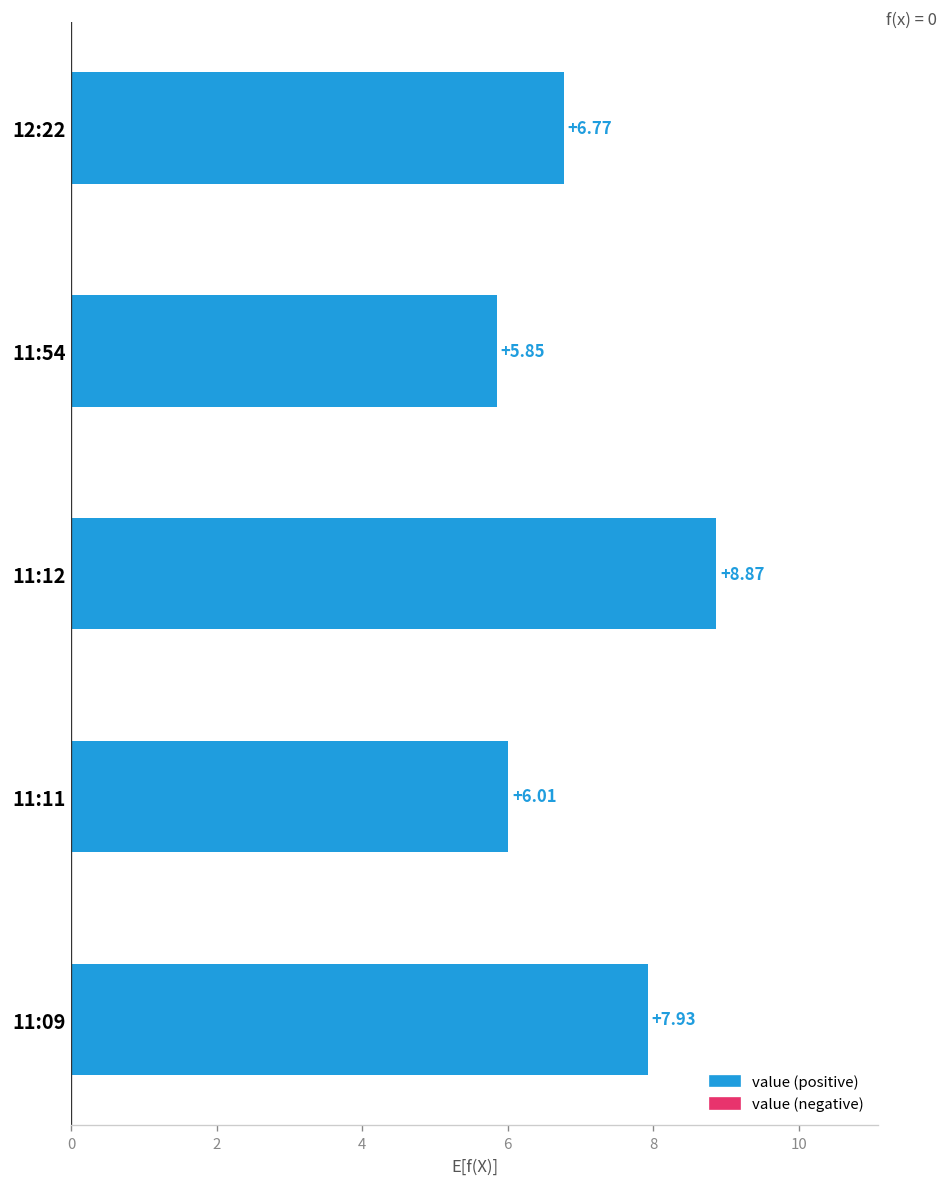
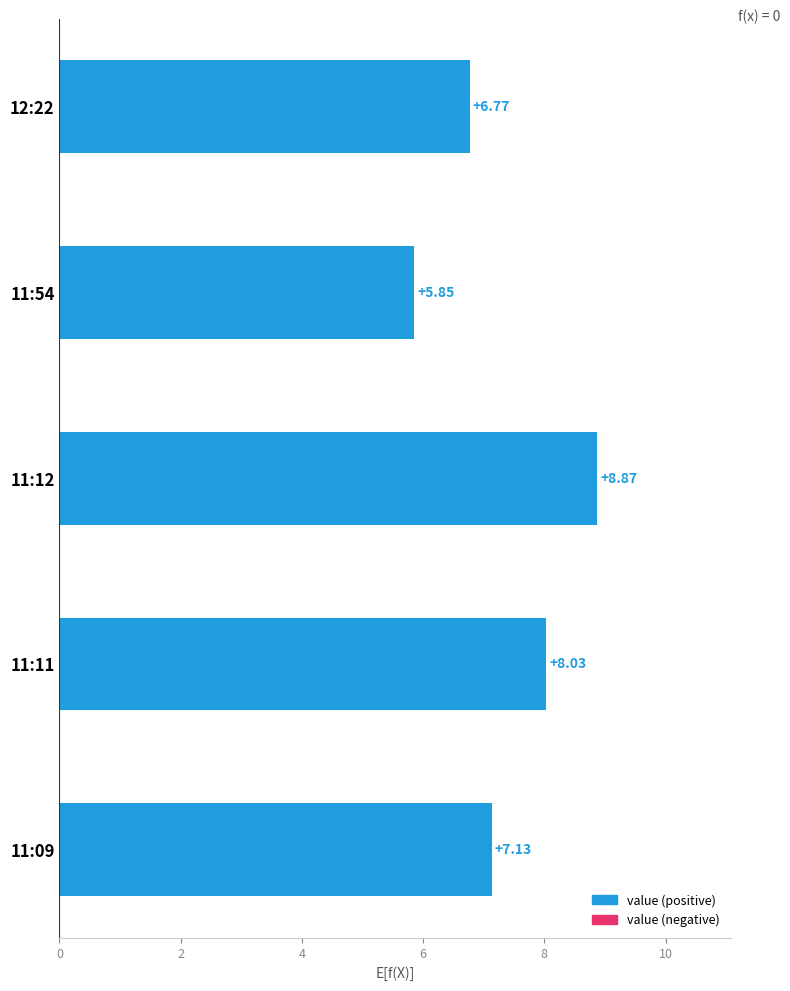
  {
    "12:22": "+6.77",
    "11:54": "+5.85",
    "11:12": "+8.87",
-   "11:11": "+6.01",
-   "11:09": "+7.93"
+   "11:11": "+8.03",
+   "11:09": "+7.13"
  }
